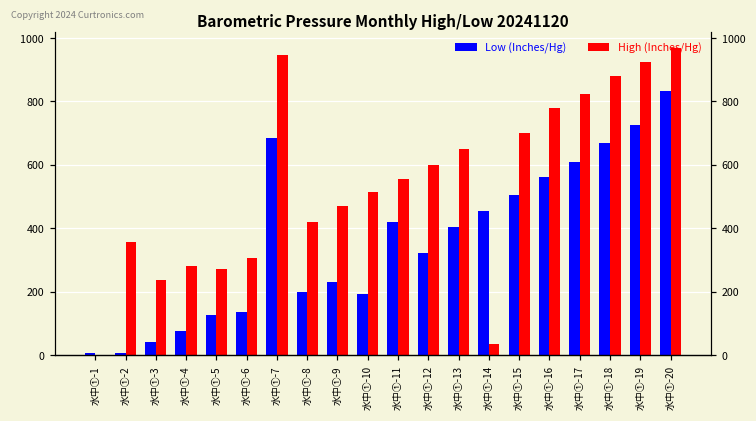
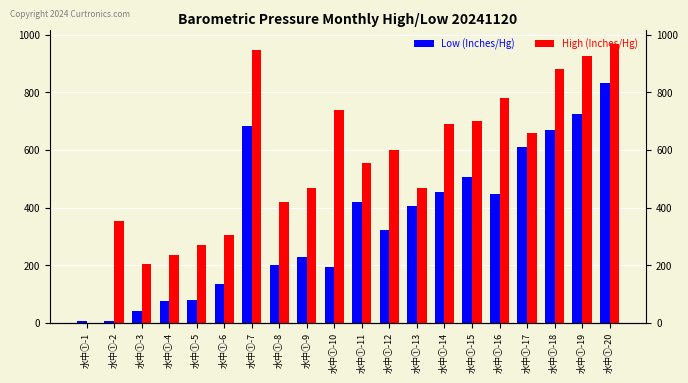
  {
    "Low (Inches/Hg)": {
      "水中①-3": 40,
      "水中①-4": 80,
-     "水中①-5": 130,
+     "水中①-5": 80,
      "水中①-6": 140,
      "水中①-7": 690,
      "水中①-8": 200,
      "水中①-9": 230,
      "水中①-10": 190,
      "水中①-11": 420,
      "水中①-12": 320,
      "水中①-13": 410,
      "水中①-14": 460,
      "水中①-15": 510,
-     "水中①-16": 560,
+     "水中①-16": 450,
      "水中①-17": 610,
      "水中①-18": 670,
      "水中①-19": 730,
      "水中①-20": 830
    },
    "High (Inches/Hg)": {
      "水中①-1": 0,
      "水中①-2": 360,
-     "水中①-3": 240,
-     "水中①-4": 280,
+     "水中①-3": 200,
+     "水中①-4": 240,
      "水中①-5": 270,
      "水中①-6": 310,
      "水中①-7": 950,
      "水中①-8": 420,
      "水中①-9": 470,
-     "水中①-10": 520,
+     "水中①-10": 740,
      "水中①-11": 560,
      "水中①-12": 600,
-     "水中①-13": 650,
-     "水中①-14": 30,
+     "水中①-13": 470,
+     "水中①-14": 690,
      "水中①-15": 700,
      "水中①-16": 780,
-     "水中①-17": 830,
+     "水中①-17": 660,
      "水中①-18": 880,
      "水中①-19": 930
    }
  }
